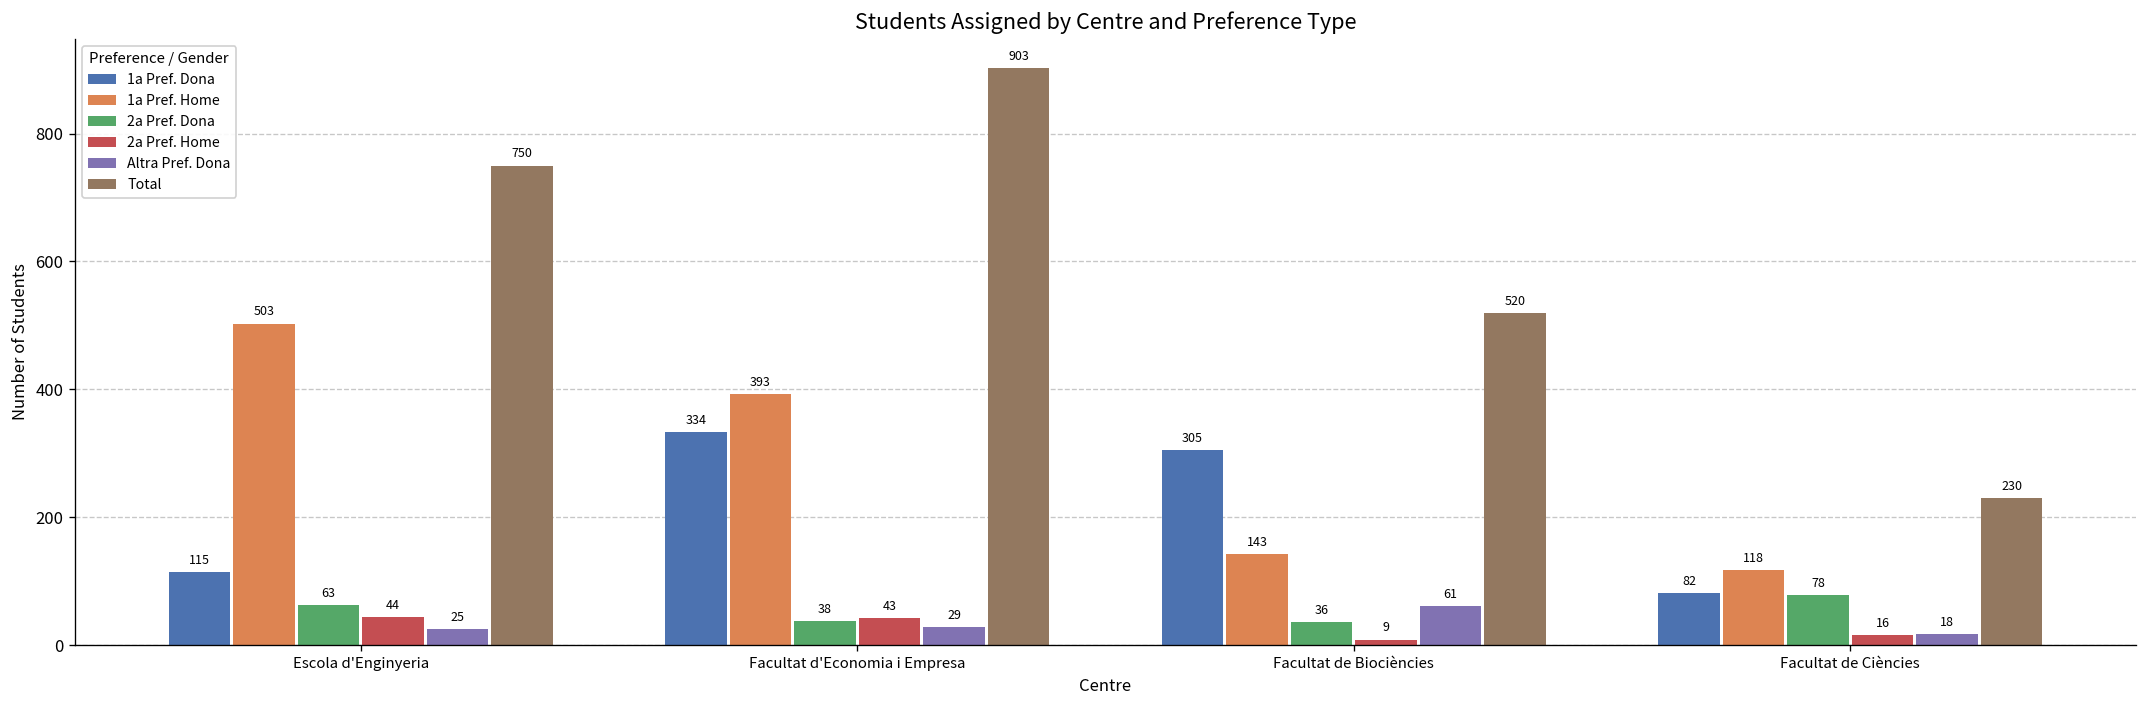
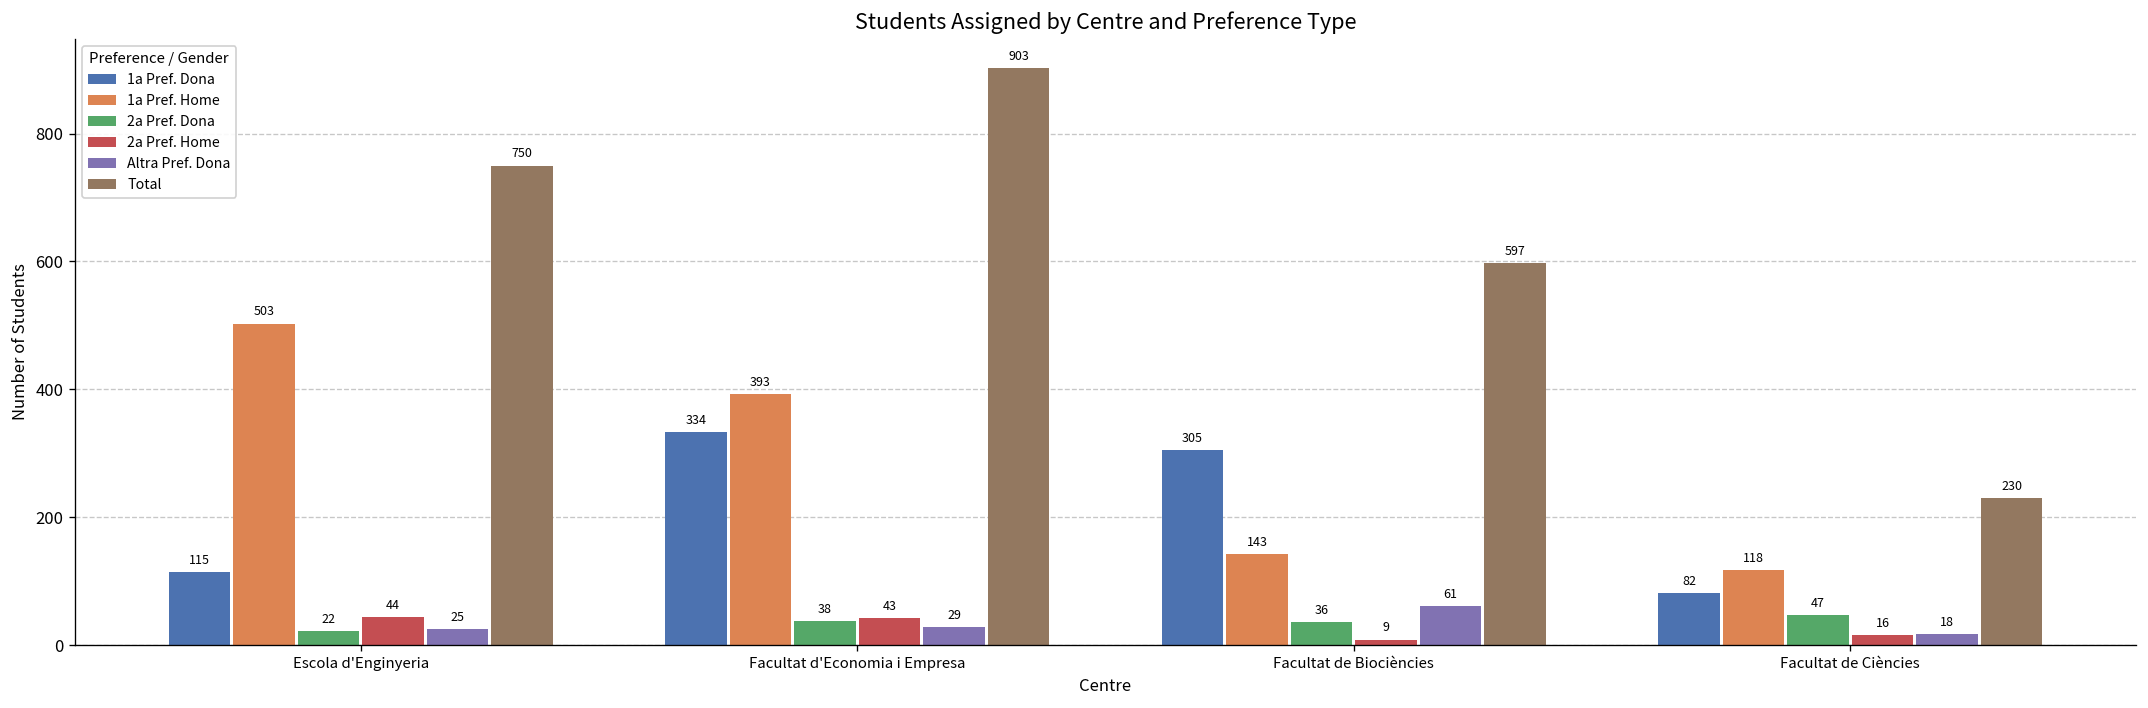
  {
    "2a Pref. Dona": {
-     "Escola d'Enginyeria": 63,
+     "Escola d'Enginyeria": 22,
      "Facultat d'Economia i Empresa": 38,
      "Facultat de Biociències": 36,
-     "Facultat de Ciències": 78
+     "Facultat de Ciències": 47
    },
    "Total": {
      "Escola d'Enginyeria": 750,
      "Facultat d'Economia i Empresa": 903,
-     "Facultat de Biociències": 520,
+     "Facultat de Biociències": 597,
      "Facultat de Ciències": 230
    }
  }
